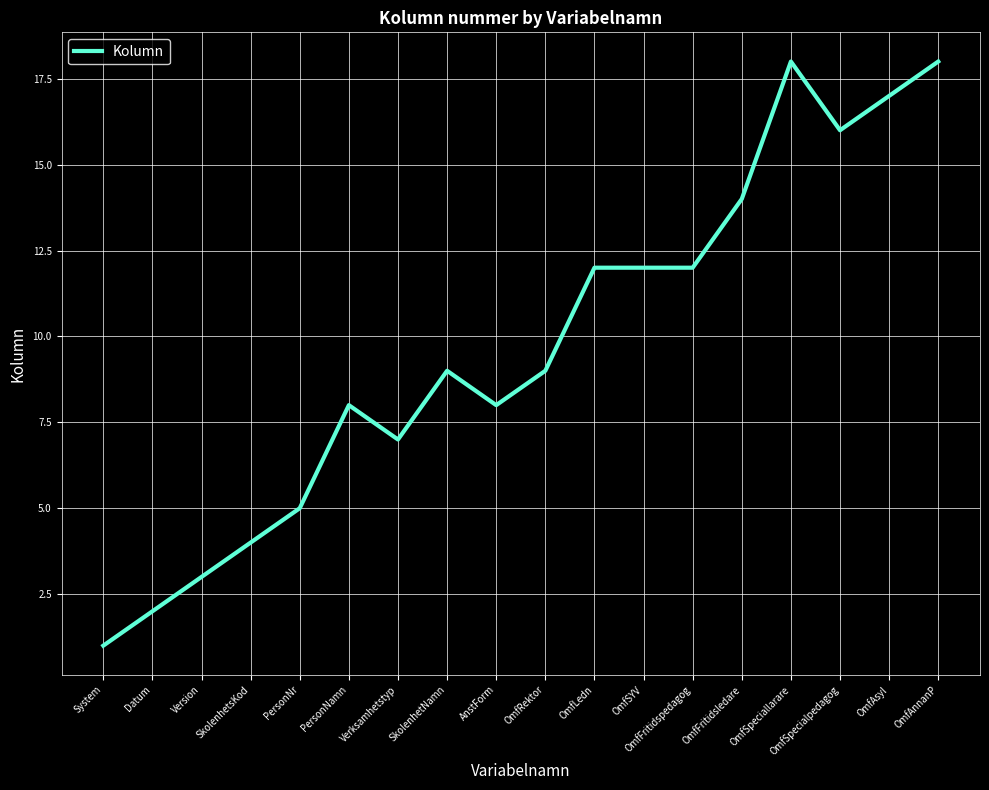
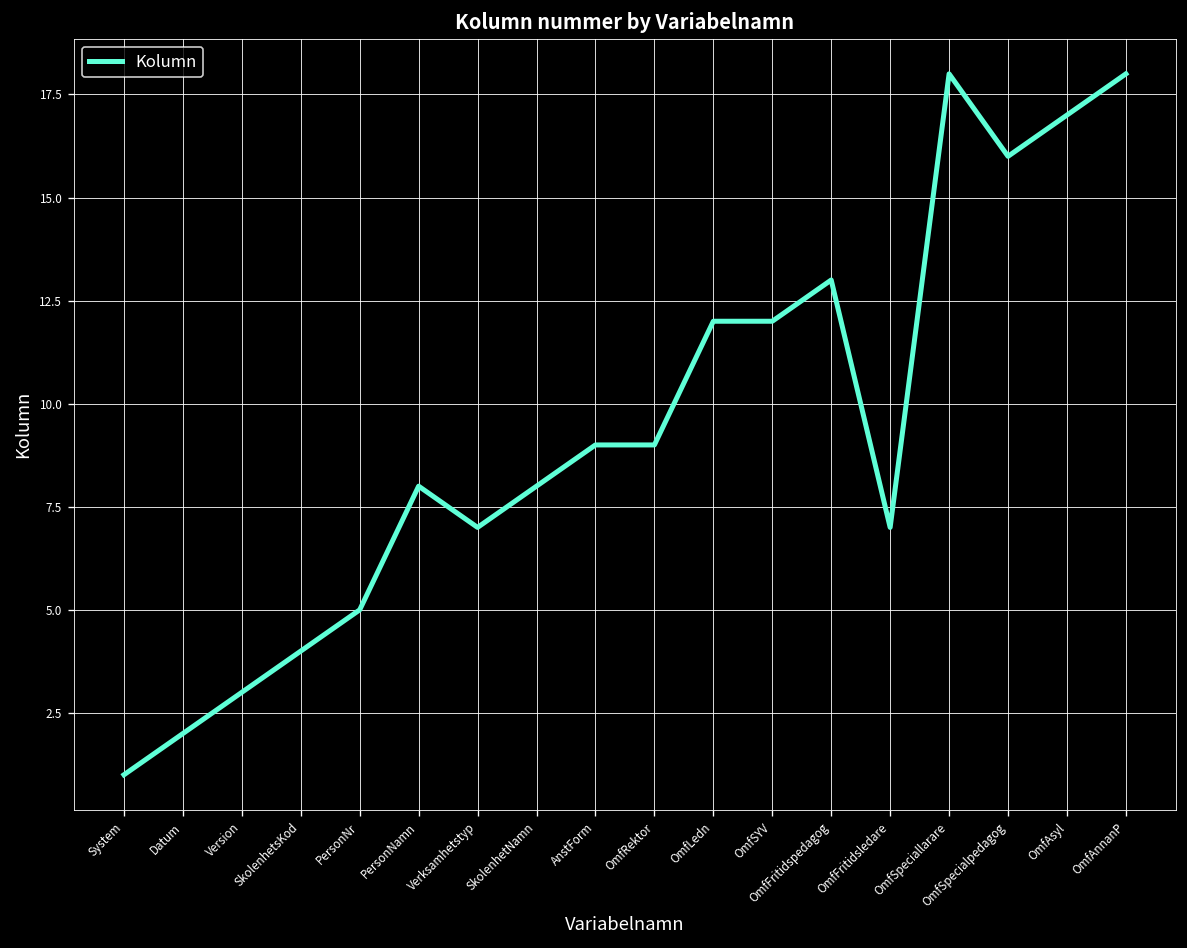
  {
    "System": 1,
    "Datum": 2,
    "Version": 3,
    "SkolenhetsKod": 4,
    "PersonNr": 5,
    "PersonNamn": 8,
    "Verksamhetstyp": 7,
-   "SkolenhetNamn": 9,
-   "AnstForm": 8,
+   "SkolenhetNamn": 8,
+   "AnstForm": 9,
    "OmfRektor": 9,
    "OmfLedn": 12,
    "OmfSYV": 12,
-   "OmfFritidspedagog": 12,
-   "OmfFritidsledare": 14,
+   "OmfFritidspedagog": 13,
+   "OmfFritidsledare": 7,
    "OmfSpeciallarare": 18,
    "OmfSpecialpedagog": 16,
    "OmfAsyl": 17,
    "OmfAnnanP": 18
  }
